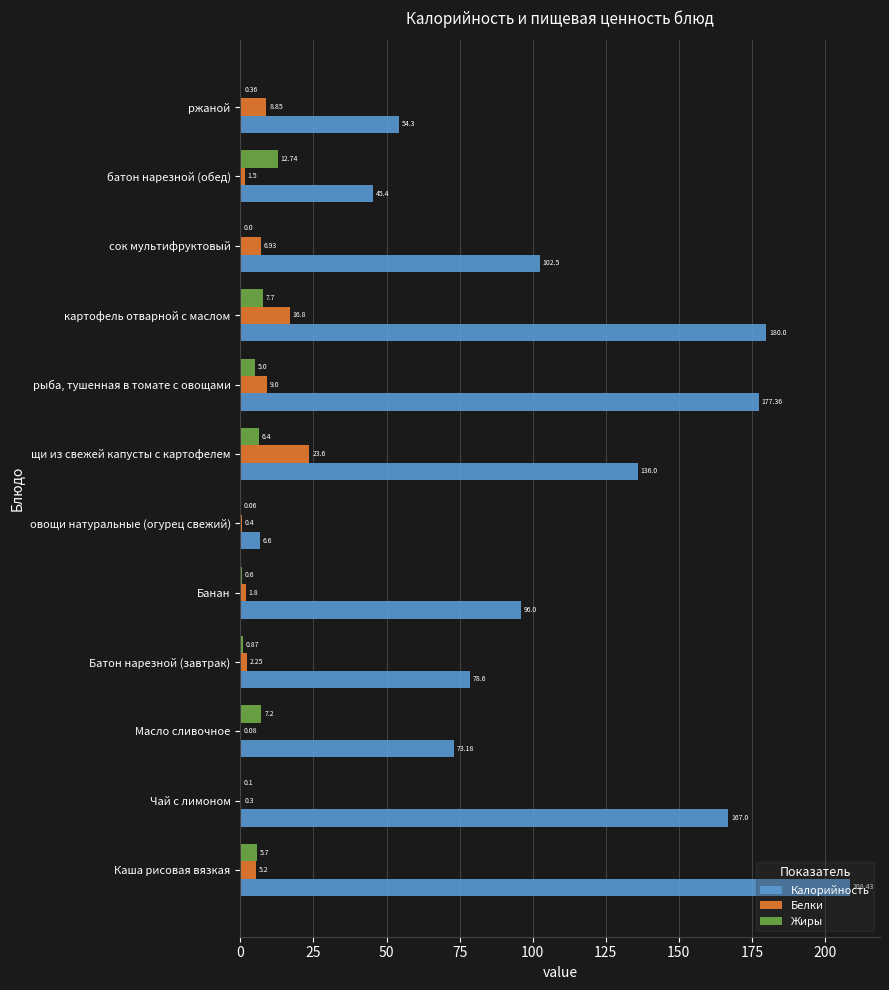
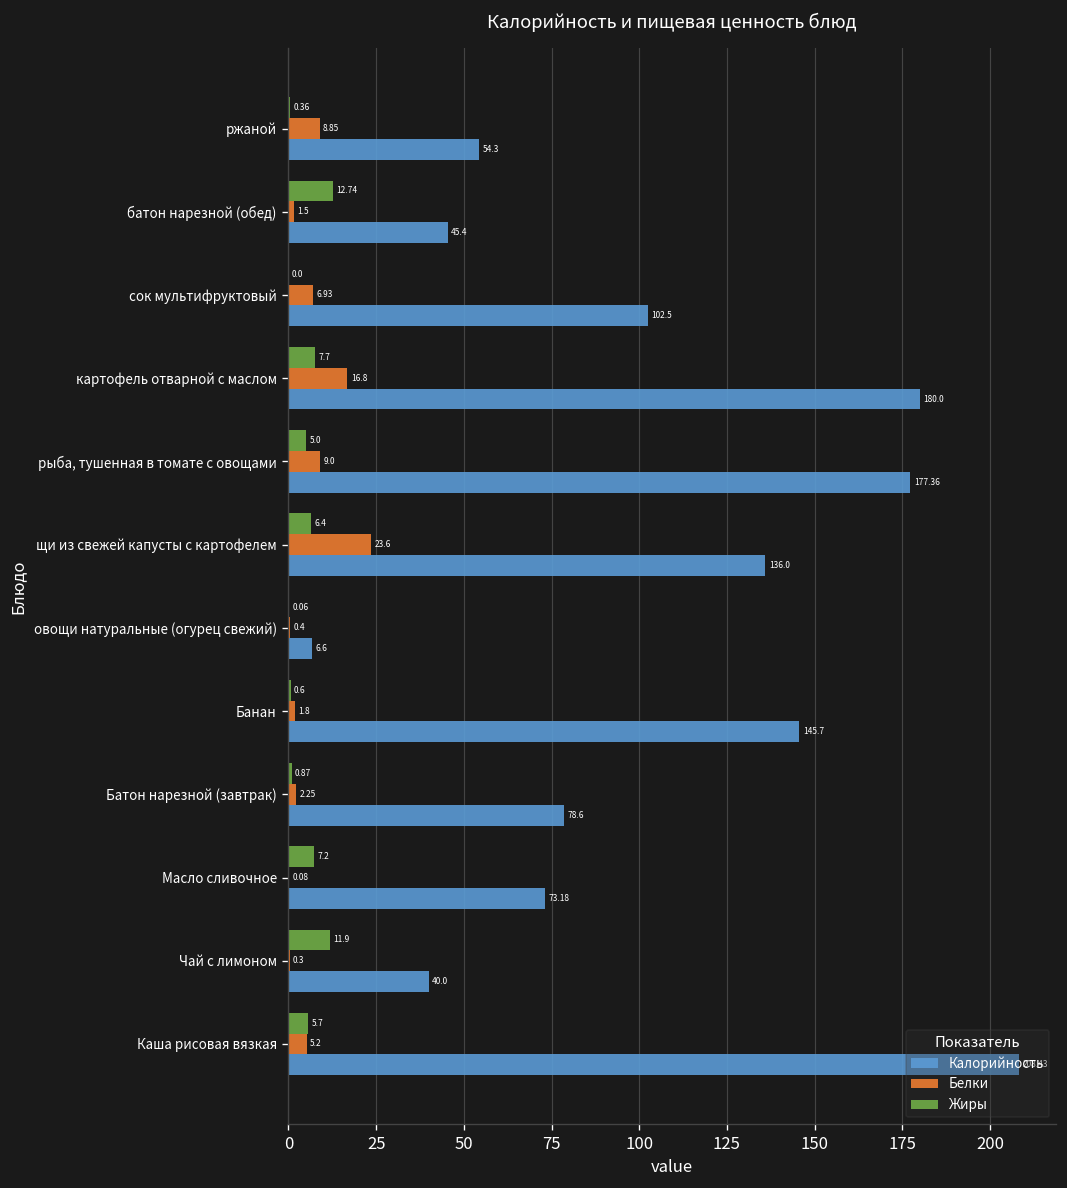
  {
    "Калорийность": {
      "ржаной": 54.3,
      "батон нарезной (обед)": 45.4,
      "сок мультифруктовый": 102.5,
      "картофель отварной с маслом": 180.0,
      "рыба, тушенная в томате с овощами": 177.36,
      "щи из свежей капусты с картофелем": 136.0,
      "овощи натуральные (огурец свежий)": 6.6,
-     "Банан": 96.0,
+     "Банан": 145.7,
      "Батон нарезной (завтрак)": 78.6,
      "Масло сливочное": 73.18,
-     "Чай с лимоном": 167.0
+     "Чай с лимоном": 40.0
    },
    "Белки": {
      "ржаной": 8.85,
      "батон нарезной (обед)": 1.5,
      "сок мультифруктовый": 6.93,
      "картофель отварной с маслом": 16.8,
      "рыба, тушенная в томате с овощами": 9.0,
      "щи из свежей капусты с картофелем": 23.6,
      "овощи натуральные (огурец свежий)": 0.4,
      "Банан": 1.8,
      "Батон нарезной (завтрак)": 2.25,
      "Масло сливочное": 0.08,
      "Чай с лимоном": 0.3,
      "Каша рисовая вязкая": 5.2
    },
    "Жиры": {
      "ржаной": 0.36,
      "батон нарезной (обед)": 12.74,
      "сок мультифруктовый": 0.0,
      "картофель отварной с маслом": 7.7,
      "рыба, тушенная в томате с овощами": 5.0,
      "щи из свежей капусты с картофелем": 6.4,
      "овощи натуральные (огурец свежий)": 0.06,
      "Банан": 0.6,
      "Батон нарезной (завтрак)": 0.87,
      "Масло сливочное": 7.2,
-     "Чай с лимоном": 0.1,
+     "Чай с лимоном": 11.9,
      "Каша рисовая вязкая": 5.7
    }
  }
